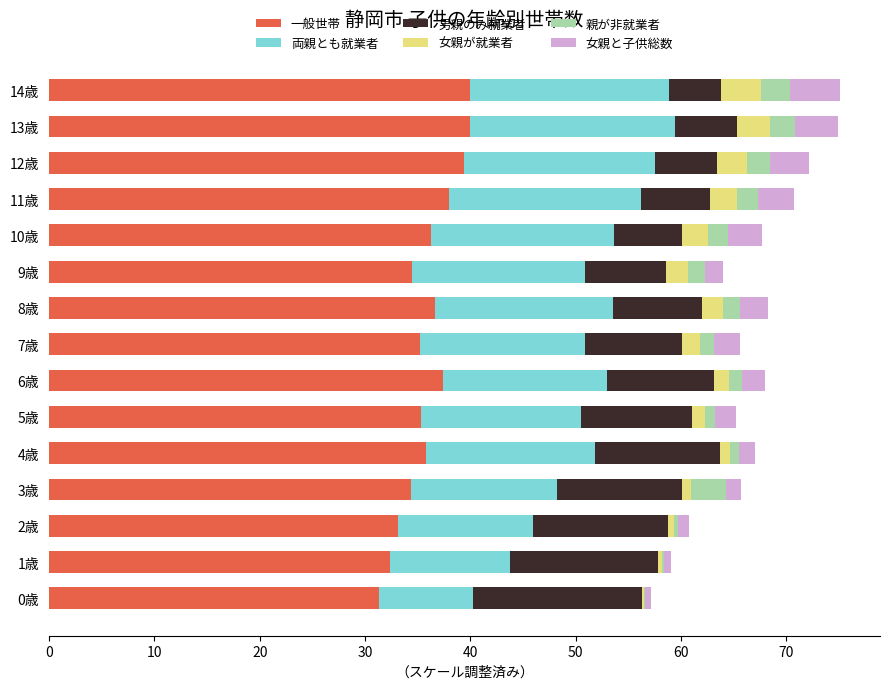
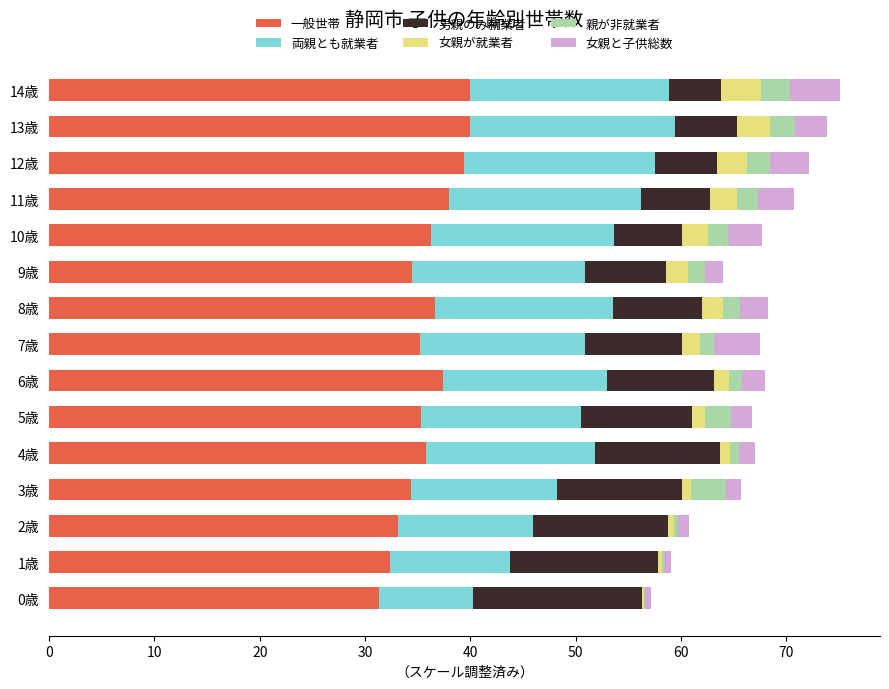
  {
    "一般世帯": {
      "14歳": 40.0,
      "13歳": 40.0,
      "12歳": 39.4,
      "11歳": 38.0,
      "10歳": 36.3,
      "9歳": 34.4,
      "8歳": 36.6,
      "7歳": 35.2,
      "6歳": 37.4,
      "5歳": 35.4,
      "4歳": 35.8,
      "3歳": 34.3,
      "2歳": 33.1,
      "1歳": 32.3,
      "0歳": 31.3
    },
    "両親とも就業者": {
      "14歳": 18.9,
      "13歳": 19.4,
      "12歳": 18.2,
      "11歳": 18.2,
      "10歳": 17.4,
      "9歳": 16.5,
      "8歳": 16.9,
      "7歳": 15.7,
      "6歳": 15.6,
      "5歳": 15.2,
      "4歳": 16.0,
      "3歳": 13.9,
      "2歳": 12.9,
      "1歳": 11.4,
      "0歳": 8.9
    },
    "男親のみ就業者": {
      "14歳": 4.9,
      "13歳": 5.9,
      "12歳": 5.9,
      "11歳": 6.5,
      "10歳": 6.5,
      "9歳": 7.6,
      "8歳": 8.4,
      "7歳": 9.2,
      "6歳": 10.1,
      "5歳": 10.5,
      "4歳": 11.8,
      "3歳": 11.9,
      "2歳": 12.8,
      "1歳": 14.1,
      "0歳": 16.1
    },
    "女親が就業者": {
      "14歳": 3.7,
      "13歳": 3.1,
      "12歳": 2.9,
      "11歳": 2.6,
      "10歳": 2.5,
      "9歳": 2.1,
      "8歳": 2.0,
      "7歳": 1.7,
      "6歳": 1.5,
      "5歳": 1.3,
      "4歳": 1.0,
      "3歳": 0.9,
      "2歳": 0.5,
      "1歳": 0.3
    },
    "親が非就業者": {
      "14歳": 2.8,
      "13歳": 2.3,
      "12歳": 2.2,
      "11歳": 2.0,
      "10歳": 1.9,
      "9歳": 1.6,
      "8歳": 1.6,
      "7歳": 1.4,
      "6歳": 1.2,
-     "5歳": 1.0,
+     "5歳": 2.5,
      "4歳": 0.8,
      "3歳": 3.3,
      "2歳": 0.4
    },
    "女親と子供総数": {
      "14歳": 4.8,
-     "13歳": 4.1,
+     "13歳": 3.1,
      "12歳": 3.7,
      "11歳": 3.4,
      "10歳": 3.3,
      "9歳": 1.8,
      "8歳": 2.7,
-     "7歳": 2.4,
+     "7歳": 4.4,
      "6歳": 2.2,
      "5歳": 2.0,
      "4歳": 1.5,
      "3歳": 1.4,
      "2歳": 1.0,
      "1歳": 0.6,
      "0歳": 0.5
    }
  }
